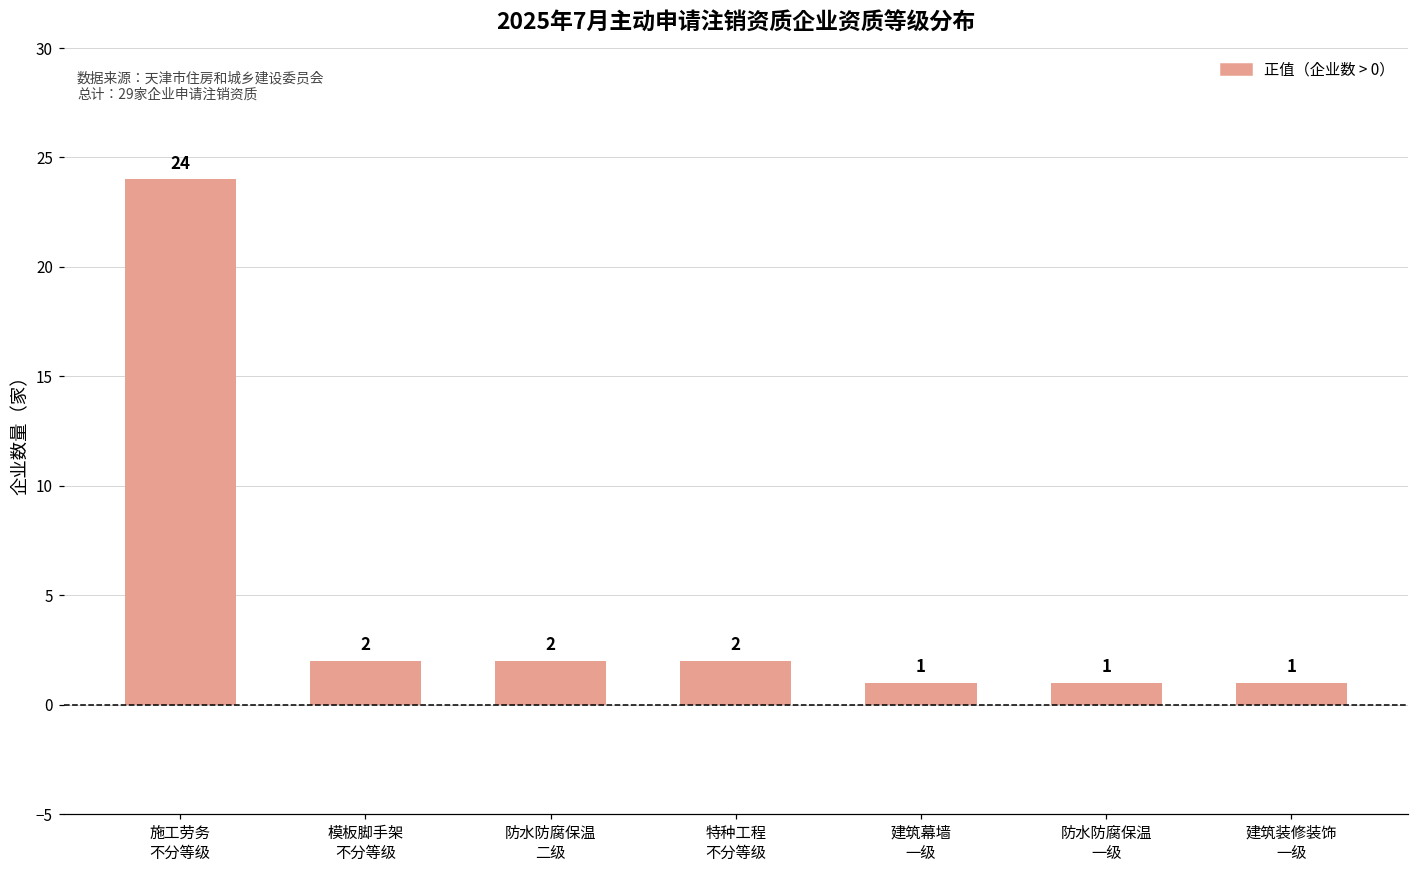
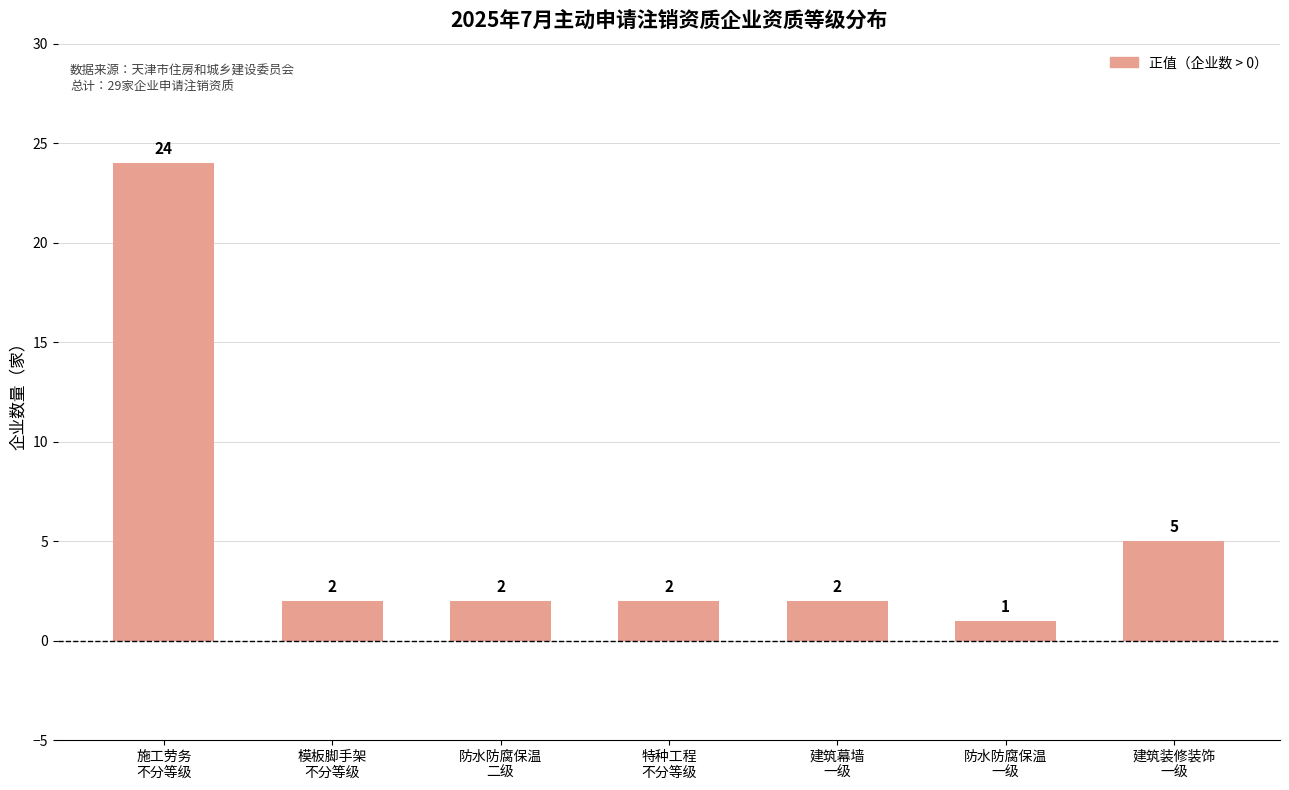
  {
    "施工劳务 不分等级": 24,
    "模板脚手架 不分等级": 2,
    "防水防腐保温 二级": 2,
    "特种工程 不分等级": 2,
-   "建筑幕墙 一级": 1,
+   "建筑幕墙 一级": 2,
    "防水防腐保温 一级": 1,
-   "建筑装修装饰 一级": 1
+   "建筑装修装饰 一级": 5
  }
